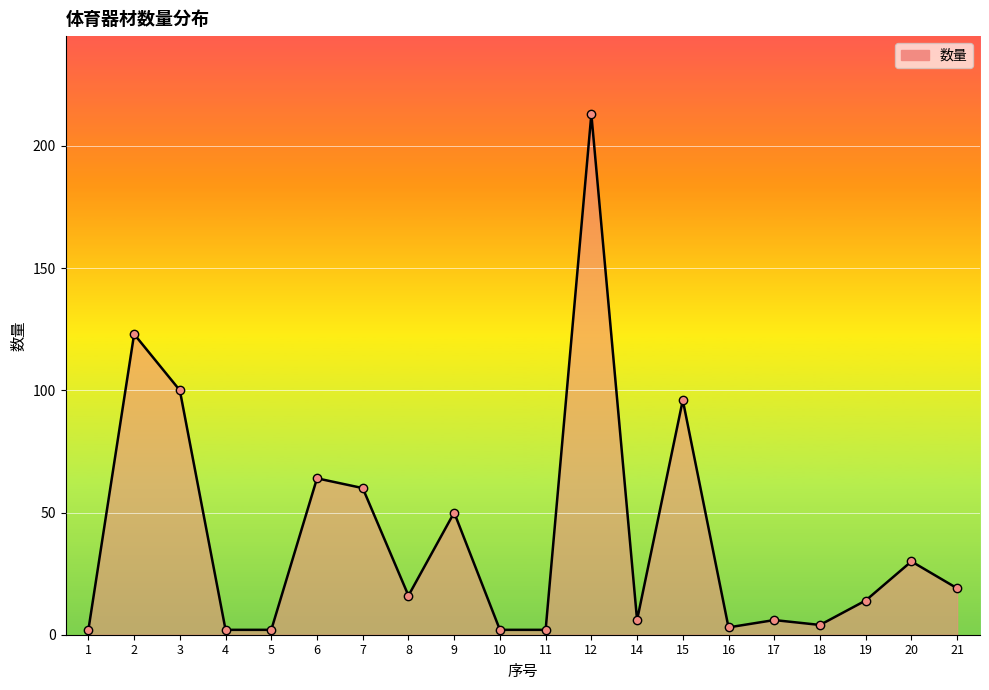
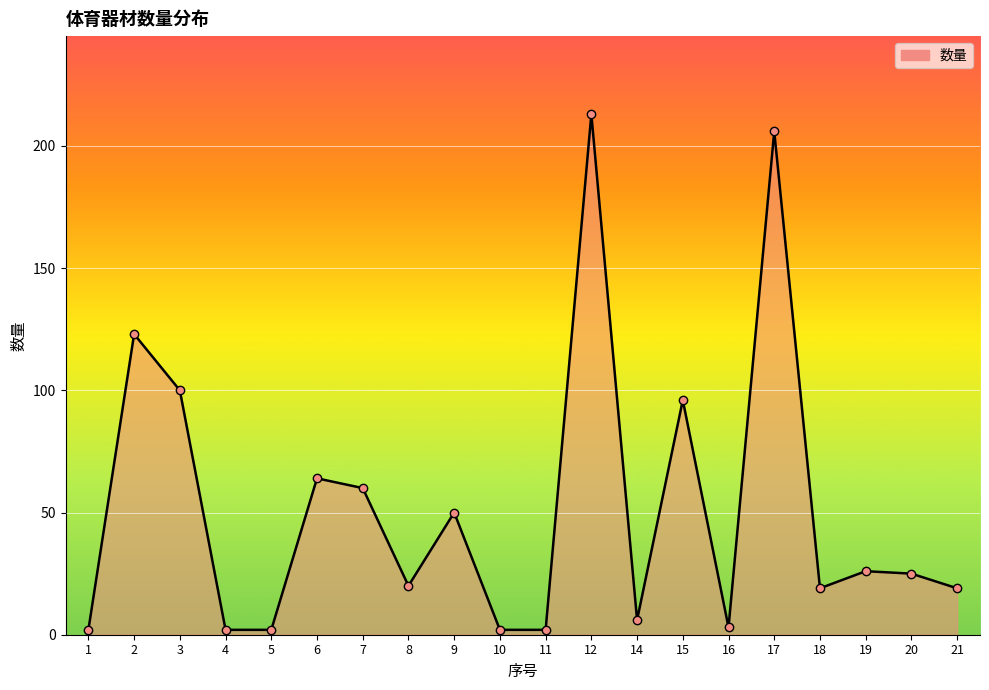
  {
    "1": 2,
    "2": 123,
    "3": 100,
    "4": 2,
    "5": 2,
    "6": 64,
    "7": 60,
-   "8": 16,
+   "8": 20,
    "9": 50,
    "10": 2,
    "11": 2,
    "12": 213,
    "14": 6,
    "15": 96,
    "16": 3,
-   "17": 6,
-   "18": 4,
-   "19": 14,
-   "20": 30,
+   "17": 206,
+   "18": 19,
+   "19": 26,
+   "20": 25,
    "21": 19
  }
